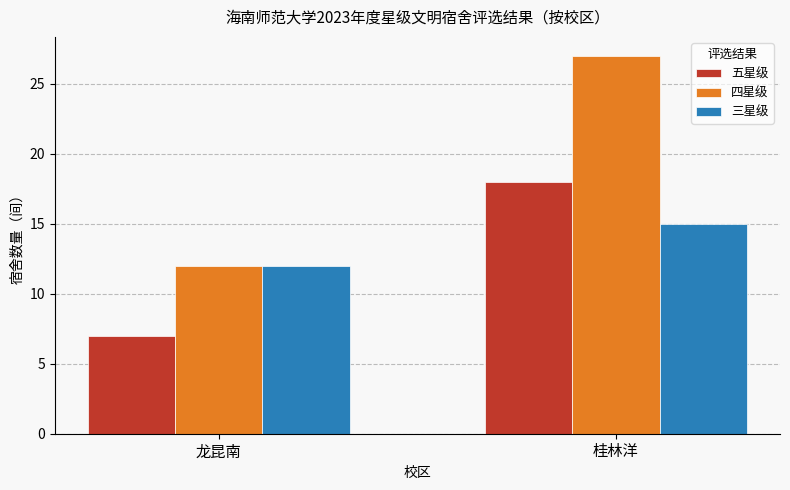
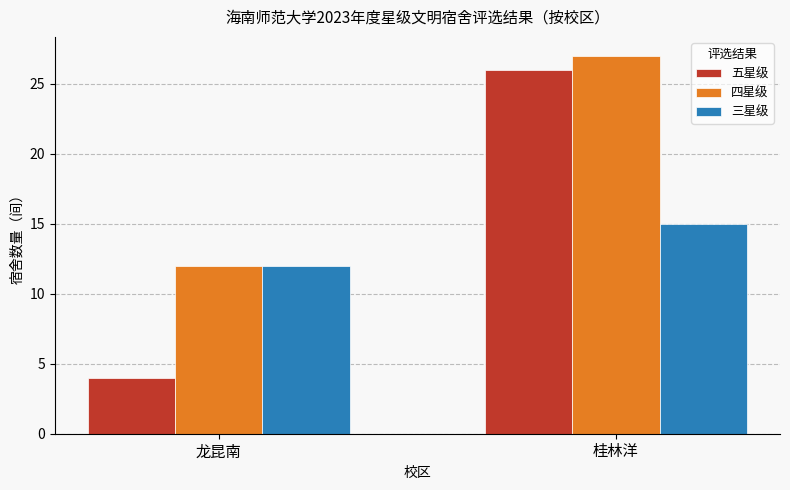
  {
    "五星级": {
-     "龙昆南": 7,
-     "桂林洋": 18
+     "龙昆南": 4,
+     "桂林洋": 26
    },
    "四星级": {
      "龙昆南": 12,
      "桂林洋": 27
    },
    "三星级": {
      "龙昆南": 12,
      "桂林洋": 15
    }
  }
